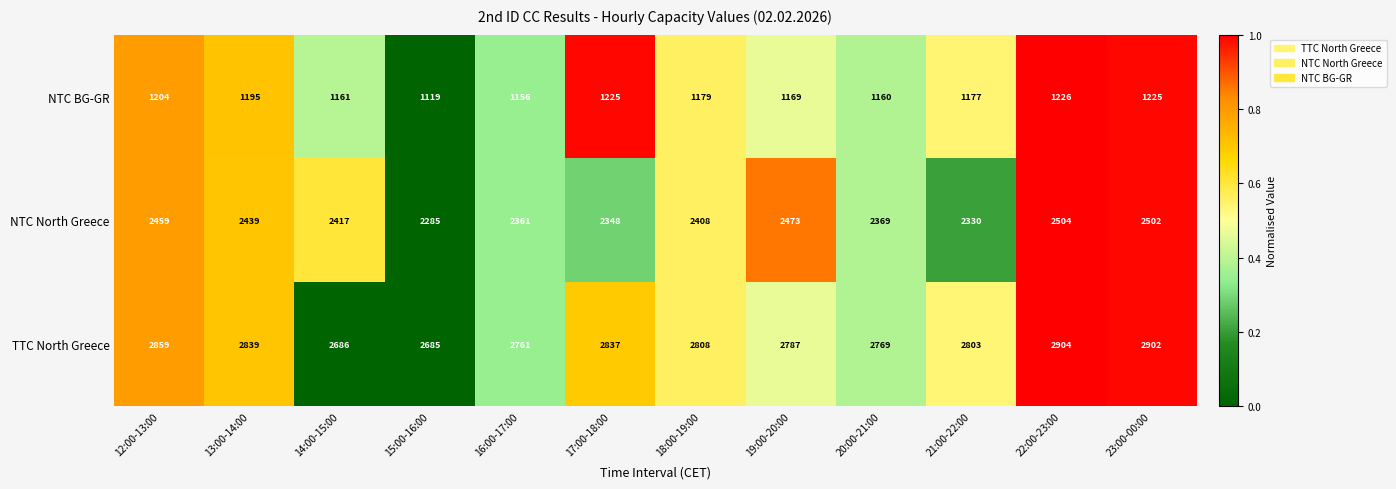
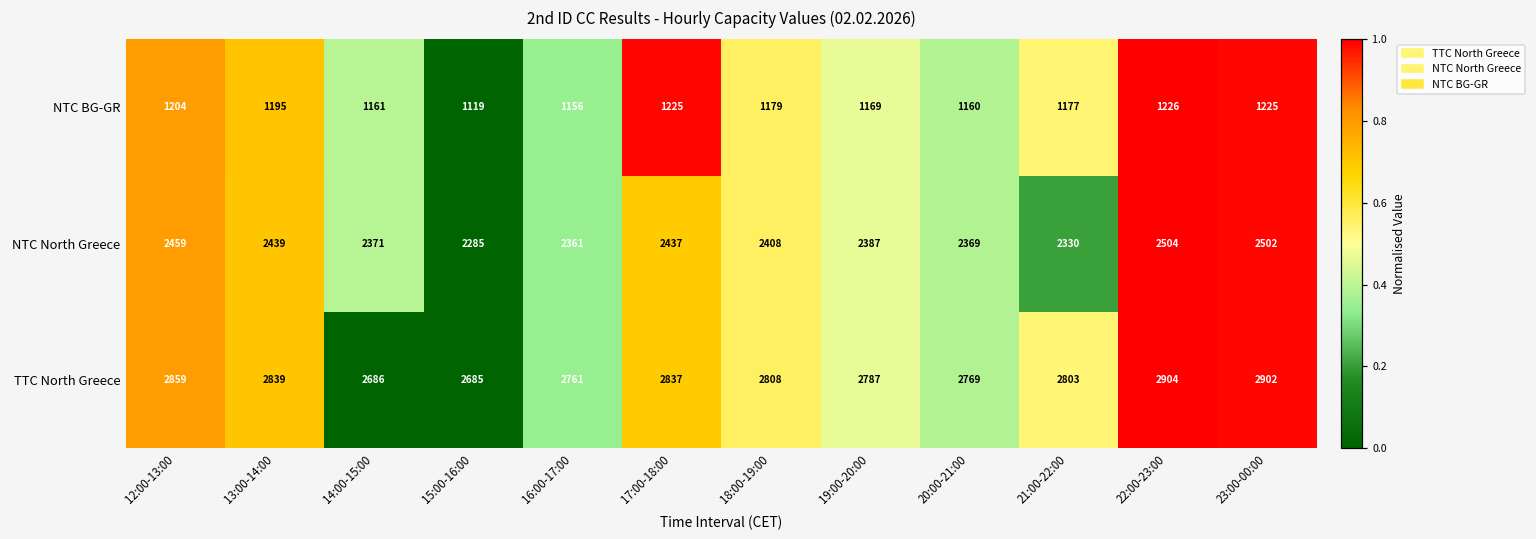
  {
    "NTC BG-GR": {
      "12:00-13:00": 1204,
      "13:00-14:00": 1195,
      "14:00-15:00": 1161,
      "15:00-16:00": 1119,
      "16:00-17:00": 1156,
      "17:00-18:00": 1225,
      "18:00-19:00": 1179,
      "19:00-20:00": 1169,
      "20:00-21:00": 1160,
      "21:00-22:00": 1177,
      "22:00-23:00": 1226,
      "23:00-00:00": 1225
    },
    "NTC North Greece": {
      "12:00-13:00": 2459,
      "13:00-14:00": 2439,
-     "14:00-15:00": 2417,
+     "14:00-15:00": 2371,
      "15:00-16:00": 2285,
      "16:00-17:00": 2361,
-     "17:00-18:00": 2348,
+     "17:00-18:00": 2437,
      "18:00-19:00": 2408,
-     "19:00-20:00": 2473,
+     "19:00-20:00": 2387,
      "20:00-21:00": 2369,
      "21:00-22:00": 2330,
      "22:00-23:00": 2504,
      "23:00-00:00": 2502
    },
    "TTC North Greece": {
      "12:00-13:00": 2859,
      "13:00-14:00": 2839,
      "14:00-15:00": 2686,
      "15:00-16:00": 2685,
      "16:00-17:00": 2761,
      "17:00-18:00": 2837,
      "18:00-19:00": 2808,
      "19:00-20:00": 2787,
      "20:00-21:00": 2769,
      "21:00-22:00": 2803,
      "22:00-23:00": 2904,
      "23:00-00:00": 2902
    }
  }
